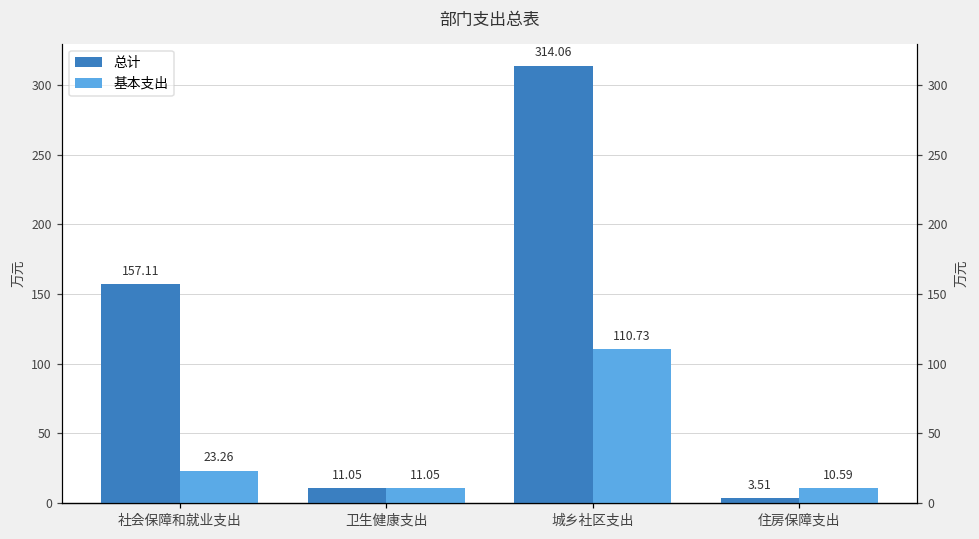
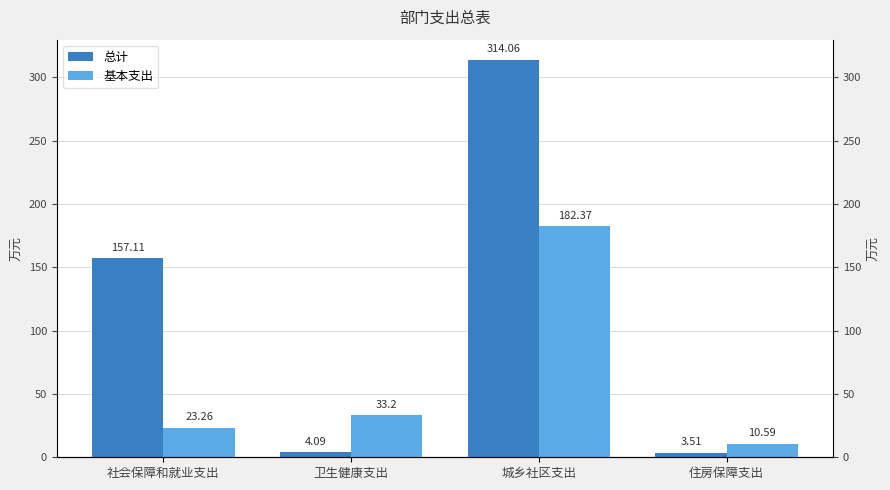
  {
    "总计": {
      "社会保障和就业支出": 157.11,
-     "卫生健康支出": 11.05,
+     "卫生健康支出": 4.09,
      "城乡社区支出": 314.06,
      "住房保障支出": 3.51
    },
    "基本支出": {
      "社会保障和就业支出": 23.26,
-     "卫生健康支出": 11.05,
-     "城乡社区支出": 110.73,
+     "卫生健康支出": 33.2,
+     "城乡社区支出": 182.37,
      "住房保障支出": 10.59
    }
  }
